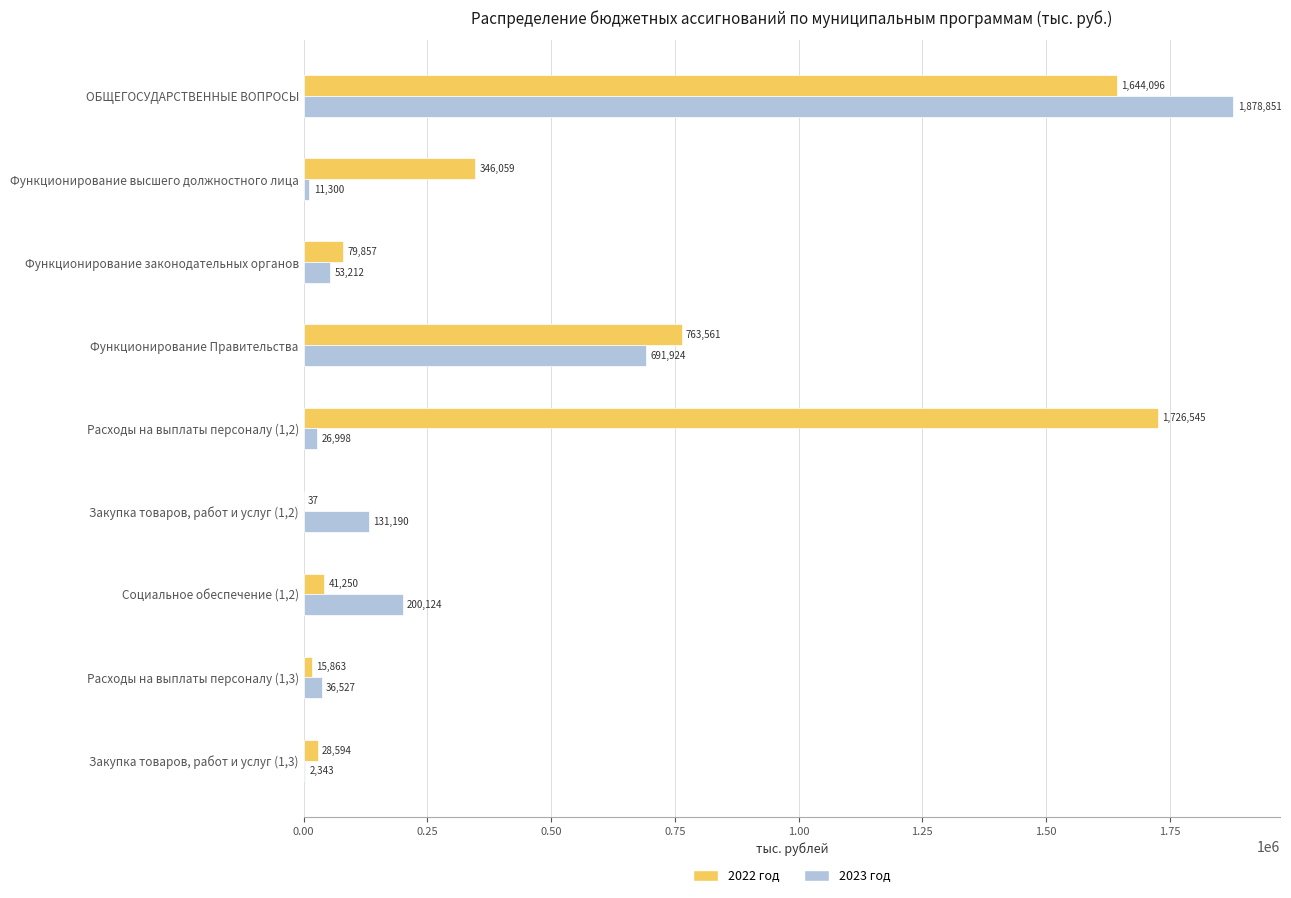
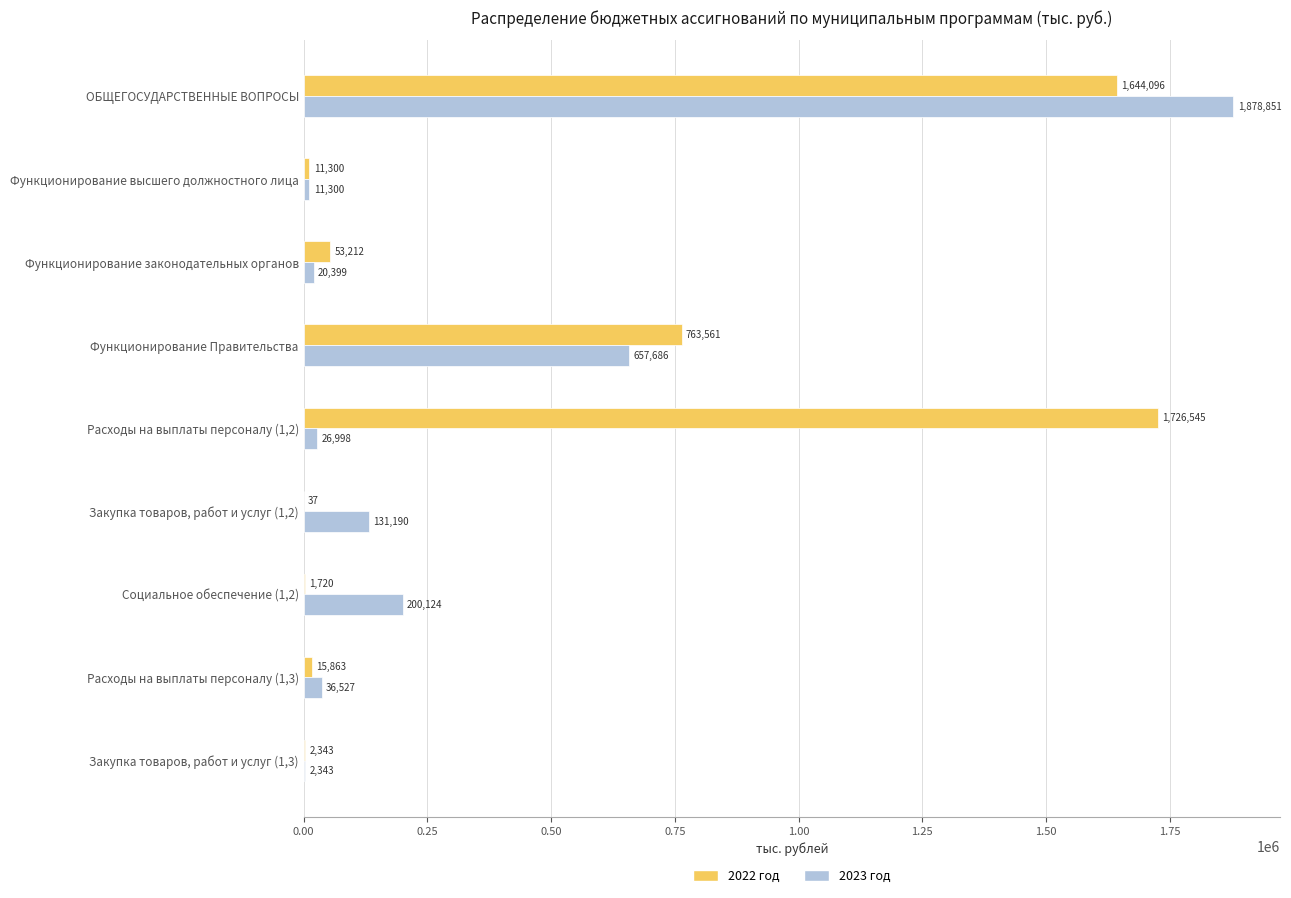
  {
    "2022 год": {
      "ОБЩЕГОСУДАРСТВЕННЫЕ ВОПРОСЫ": "1,644,096",
-     "Функционирование высшего должностного лица": "346,059",
-     "Функционирование законодательных органов": "79,857",
+     "Функционирование высшего должностного лица": "11,300",
+     "Функционирование законодательных органов": "53,212",
      "Функционирование Правительства": "763,561",
      "Расходы на выплаты персоналу (1,2)": "1,726,545",
      "Закупка товаров, работ и услуг (1,2)": "37",
-     "Социальное обеспечение (1,2)": "41,250",
+     "Социальное обеспечение (1,2)": "1,720",
      "Расходы на выплаты персоналу (1,3)": "15,863",
-     "Закупка товаров, работ и услуг (1,3)": "28,594"
+     "Закупка товаров, работ и услуг (1,3)": "2,343"
    },
    "2023 год": {
      "ОБЩЕГОСУДАРСТВЕННЫЕ ВОПРОСЫ": "1,878,851",
      "Функционирование высшего должностного лица": "11,300",
-     "Функционирование законодательных органов": "53,212",
-     "Функционирование Правительства": "691,924",
+     "Функционирование законодательных органов": "20,399",
+     "Функционирование Правительства": "657,686",
      "Расходы на выплаты персоналу (1,2)": "26,998",
      "Закупка товаров, работ и услуг (1,2)": "131,190",
      "Социальное обеспечение (1,2)": "200,124",
      "Расходы на выплаты персоналу (1,3)": "36,527",
      "Закупка товаров, работ и услуг (1,3)": "2,343"
    }
  }
